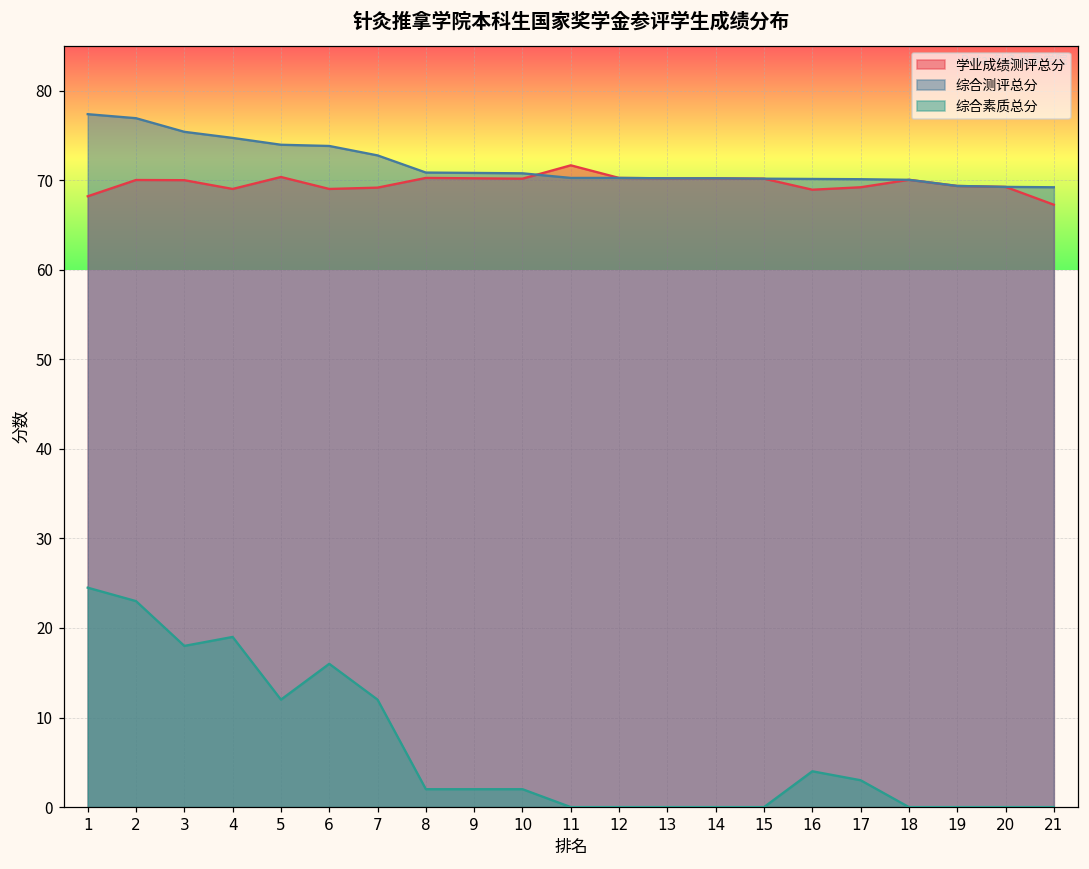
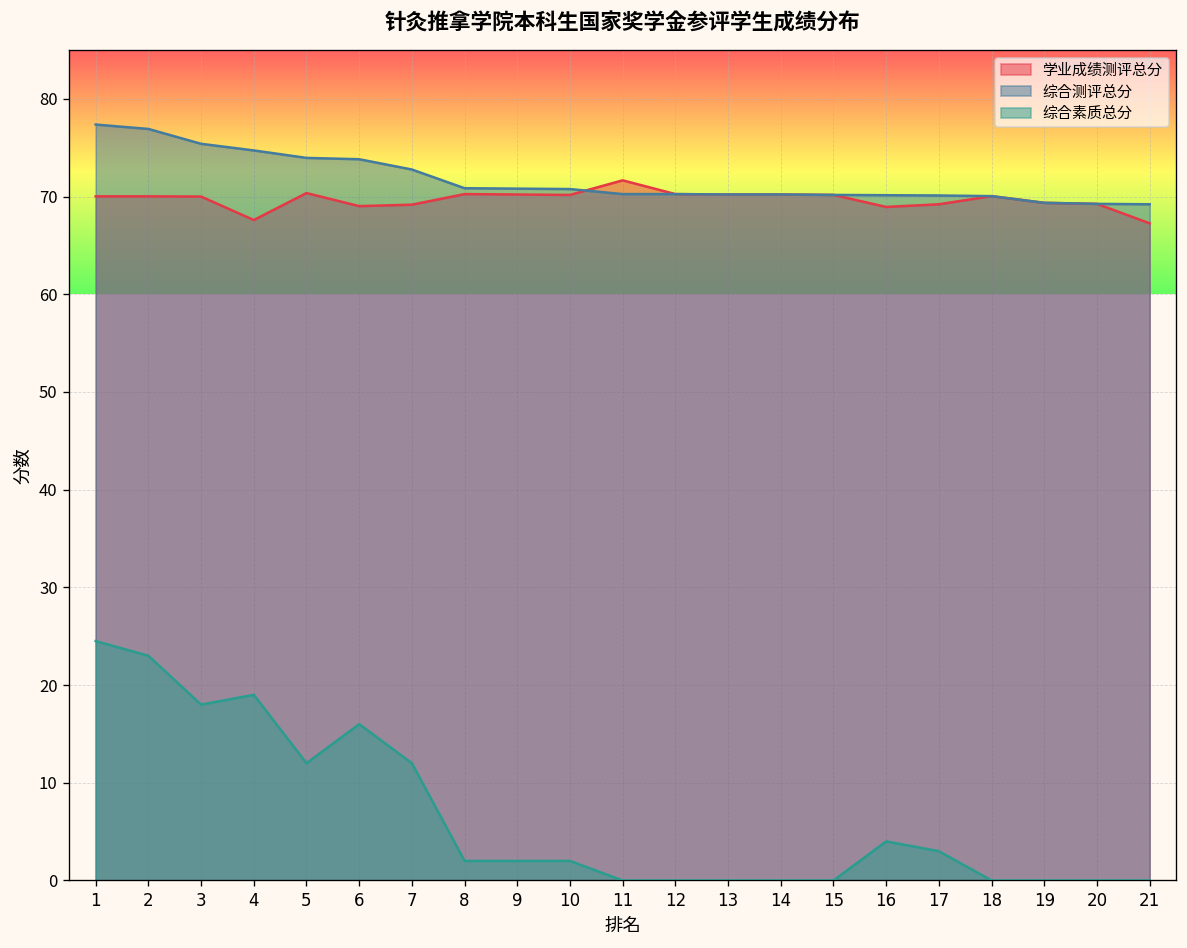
  {
    "学业成绩测评总分": {
-     "1": 68,
+     "1": 70,
      "2": 70,
      "3": 70,
-     "4": 69,
+     "4": 68,
      "5": 70,
      "6": 69,
      "7": 69,
      "8": 70,
      "9": 70,
      "10": 70,
      "11": 72,
      "16": 69,
      "17": 69,
      "21": 67
    }
  }
